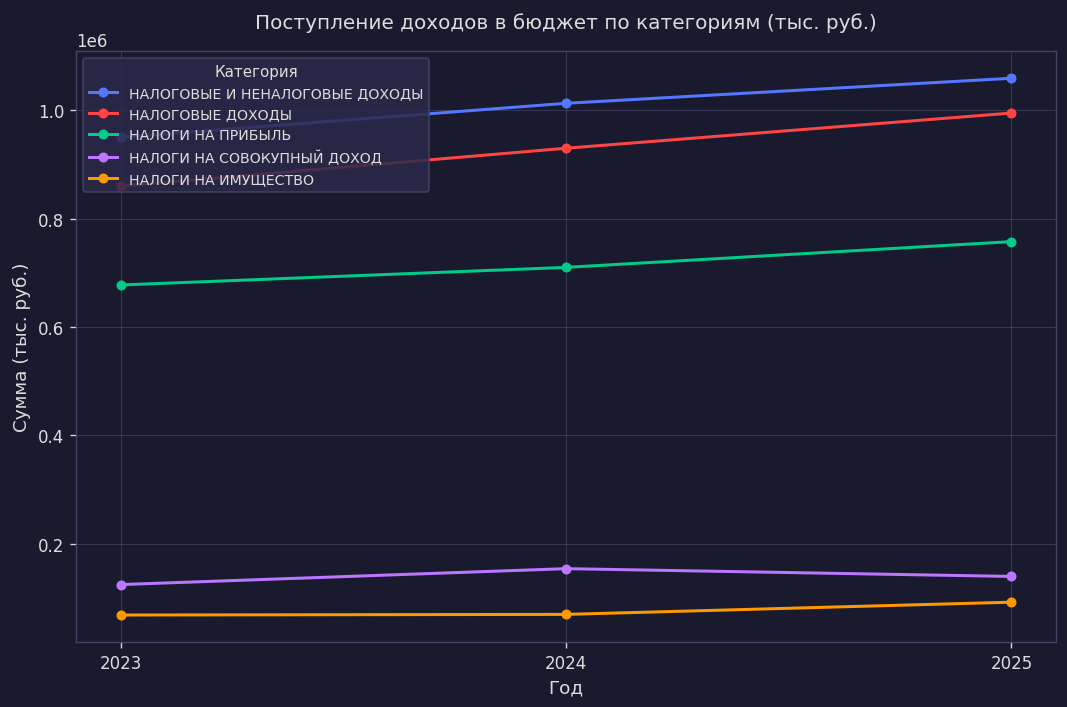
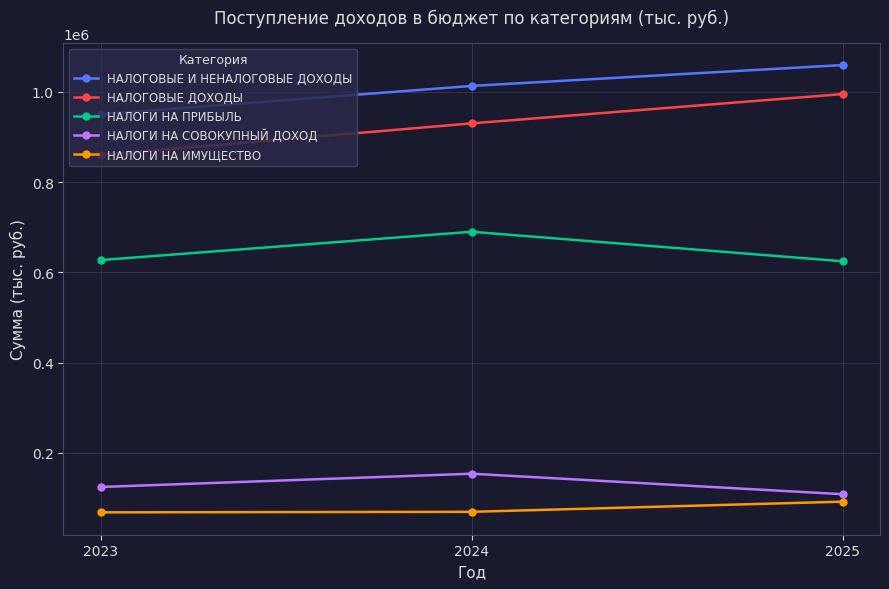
  {
    "НАЛОГОВЫЕ И НЕНАЛОГОВЫЕ ДОХОДЫ": {
      "2024": 1010000,
      "2025": 1060000
    },
    "НАЛОГОВЫЕ ДОХОДЫ": {
      "2024": 930000,
      "2025": 1000000
    },
    "НАЛОГИ НА ПРИБЫЛЬ": {
-     "2023": 680000,
-     "2024": 710000,
-     "2025": 760000
+     "2023": 630000,
+     "2024": 690000,
+     "2025": 620000
    },
    "НАЛОГИ НА СОВОКУПНЫЙ ДОХОД": {
      "2023": 120000,
      "2024": 150000,
-     "2025": 140000
+     "2025": 110000
    },
    "НАЛОГИ НА ИМУЩЕСТВО": {
      "2023": 70000,
      "2024": 70000,
      "2025": 90000
    }
  }
